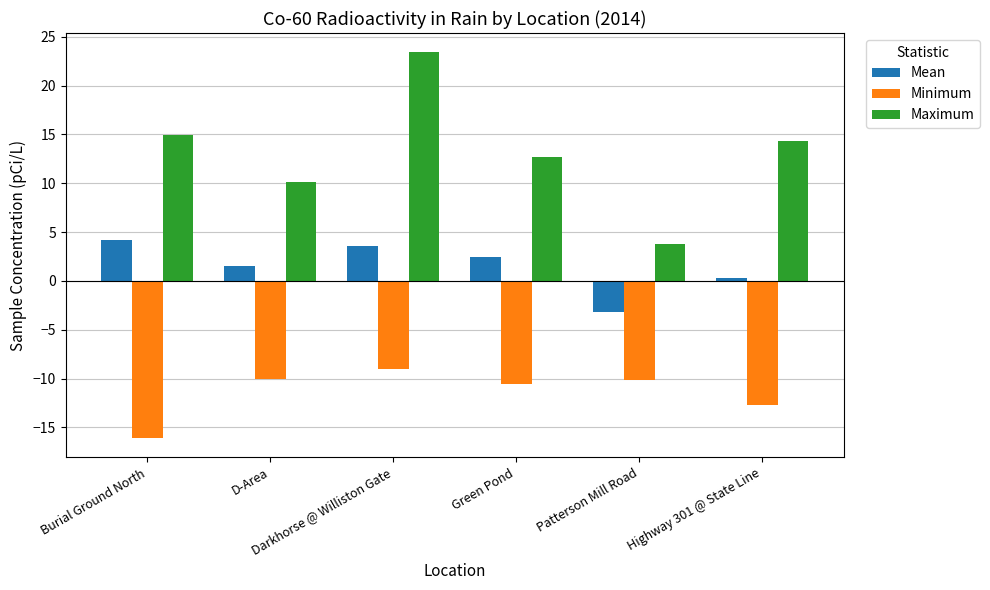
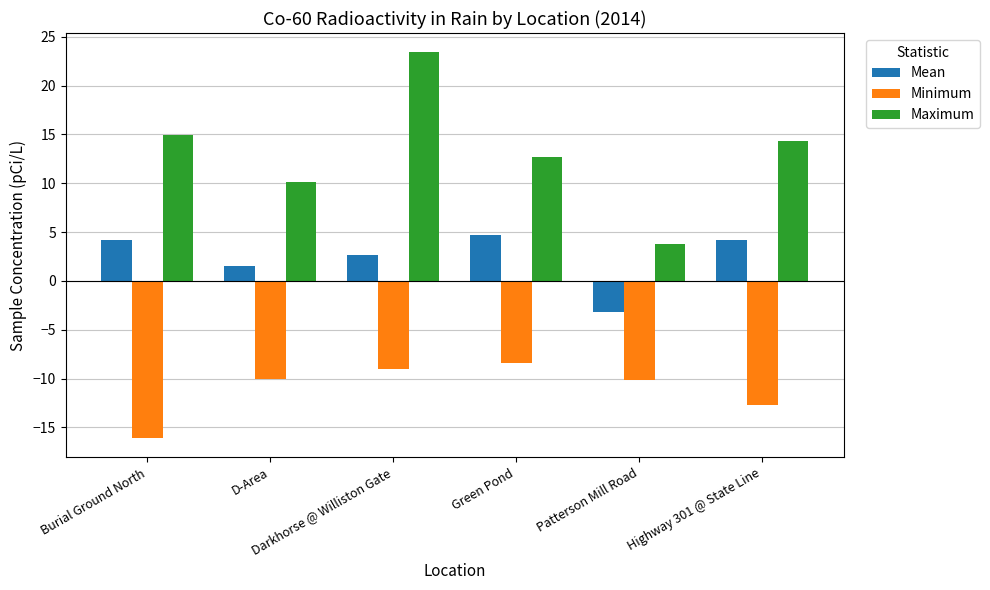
  {
    "Mean": {
      "Burial Ground North": 4,
      "D-Area": 2,
-     "Darkhorse @ Williston Gate": 4,
-     "Green Pond": 2,
+     "Darkhorse @ Williston Gate": 3,
+     "Green Pond": 5,
      "Patterson Mill Road": -3,
-     "Highway 301 @ State Line": 0
+     "Highway 301 @ State Line": 4
    },
    "Minimum": {
      "Burial Ground North": -16,
      "D-Area": -10,
      "Darkhorse @ Williston Gate": -9,
-     "Green Pond": -11,
+     "Green Pond": -8,
      "Patterson Mill Road": -10,
      "Highway 301 @ State Line": -13
    },
    "Maximum": {
      "Burial Ground North": 15,
      "D-Area": 10,
      "Darkhorse @ Williston Gate": 23,
      "Green Pond": 13,
      "Patterson Mill Road": 4,
      "Highway 301 @ State Line": 14
    }
  }
